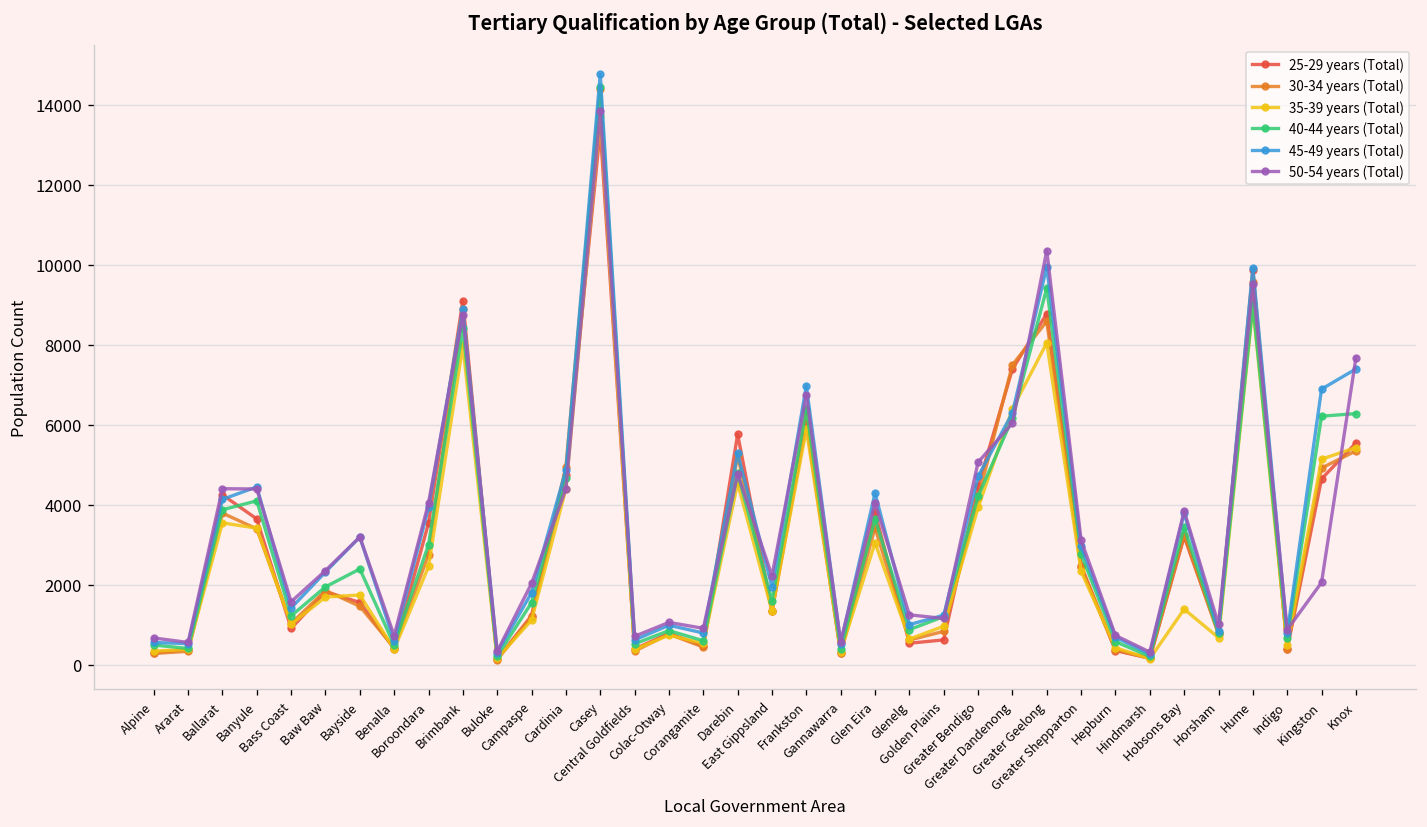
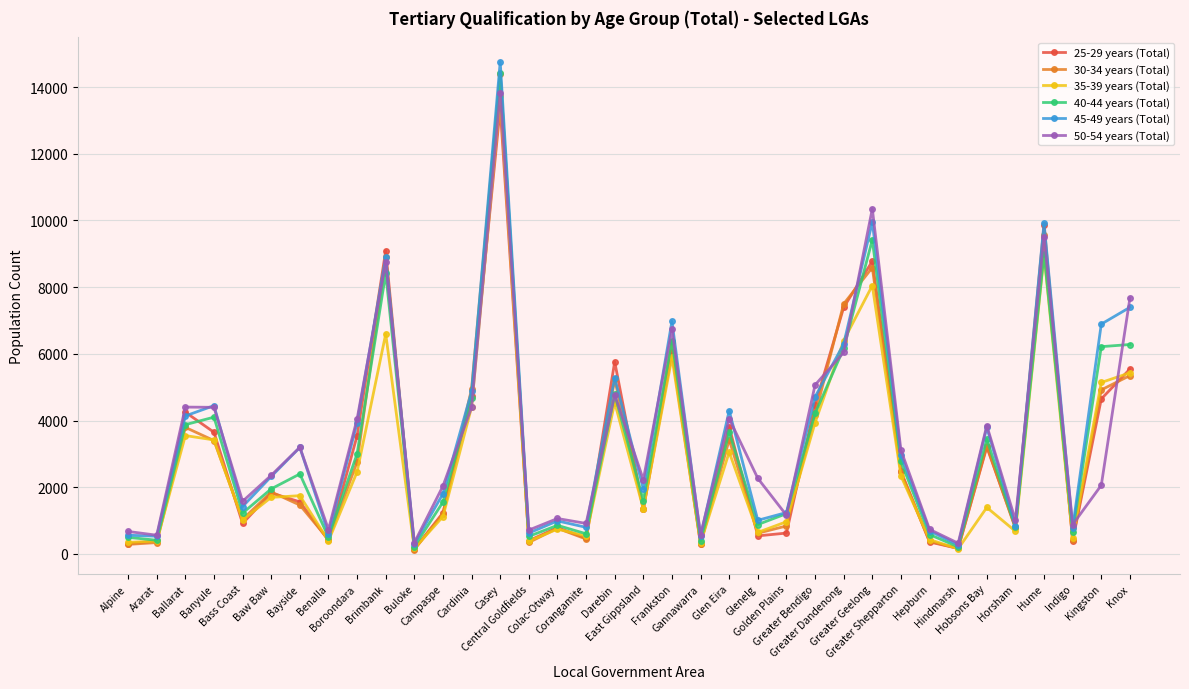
  {
    "35-39 years (Total)": {
      "Ballarat": 3600,
      "Baw Baw": 1700,
      "Bayside": 1700,
      "Boroondara": 2500,
-     "Brimbank": 8000,
+     "Brimbank": 6600,
      "Campaspe": 1100,
      "Casey": 13700,
      "Darebin": 4500,
      "Frankston": 5900,
      "Glen Eira": 3100,
      "Golden Plains": 1000,
      "Greater Bendigo": 3900,
      "Greater Dandenong": 6400,
      "Greater Geelong": 8000,
      "Greater Shepparton": 2300,
      "Hobsons Bay": 1400,
      "Horsham": 700,
      "Indigo": 500,
      "Kingston": 5100,
      "Knox": 5400
    },
    "40-44 years (Total)": {
      "Ballarat": 3900,
      "Banyule": 4100,
      "Bass Coast": 1200,
      "Baw Baw": 2000,
      "Bayside": 2400,
      "Boroondara": 3000,
      "Brimbank": 8400,
      "Campaspe": 1600,
      "Central Goldfields": 500,
      "East Gippsland": 1600,
      "Glen Eira": 3700,
      "Glenelg": 900,
      "Greater Dandenong": 6200,
      "Greater Geelong": 9400,
      "Greater Shepparton": 2800,
      "Hepburn": 600,
      "Hobsons Bay": 3400,
      "Indigo": 700,
      "Kingston": 6200,
      "Knox": 6300
    },
    "45-49 years (Total)": {
      "Ballarat": 4100,
      "Bass Coast": 1400,
      "Benalla": 600,
      "Boroondara": 3900,
      "Campaspe": 1800,
      "Casey": 14800,
      "Central Goldfields": 600,
      "Corangamite": 800,
      "East Gippsland": 2000,
      "Frankston": 7000,
      "Glen Eira": 4300,
      "Glenelg": 1000,
      "Greater Bendigo": 4700,
      "Greater Dandenong": 6300,
      "Greater Geelong": 10000,
      "Greater Shepparton": 3000,
      "Indigo": 800,
      "Kingston": 6900,
      "Knox": 7400
    },
    "50-54 years (Total)": {
      "Alpine": 700,
      "Ballarat": 4400,
      "Bass Coast": 1600,
      "Benalla": 700,
      "Boroondara": 4000,
      "Brimbank": 8700,
      "Campaspe": 2000,
      "Casey": 13800,
      "Central Goldfields": 700,
      "Corangamite": 900,
      "East Gippsland": 2200,
      "Frankston": 6700,
      "Glen Eira": 4100,
-     "Glenelg": 1300,
+     "Glenelg": 2300,
      "Greater Bendigo": 5100,
      "Greater Dandenong": 6000,
      "Greater Geelong": 10300,
      "Greater Shepparton": 3100,
      "Horsham": 1000,
      "Indigo": 900,
      "Kingston": 2100,
      "Knox": 7700
    }
  }
